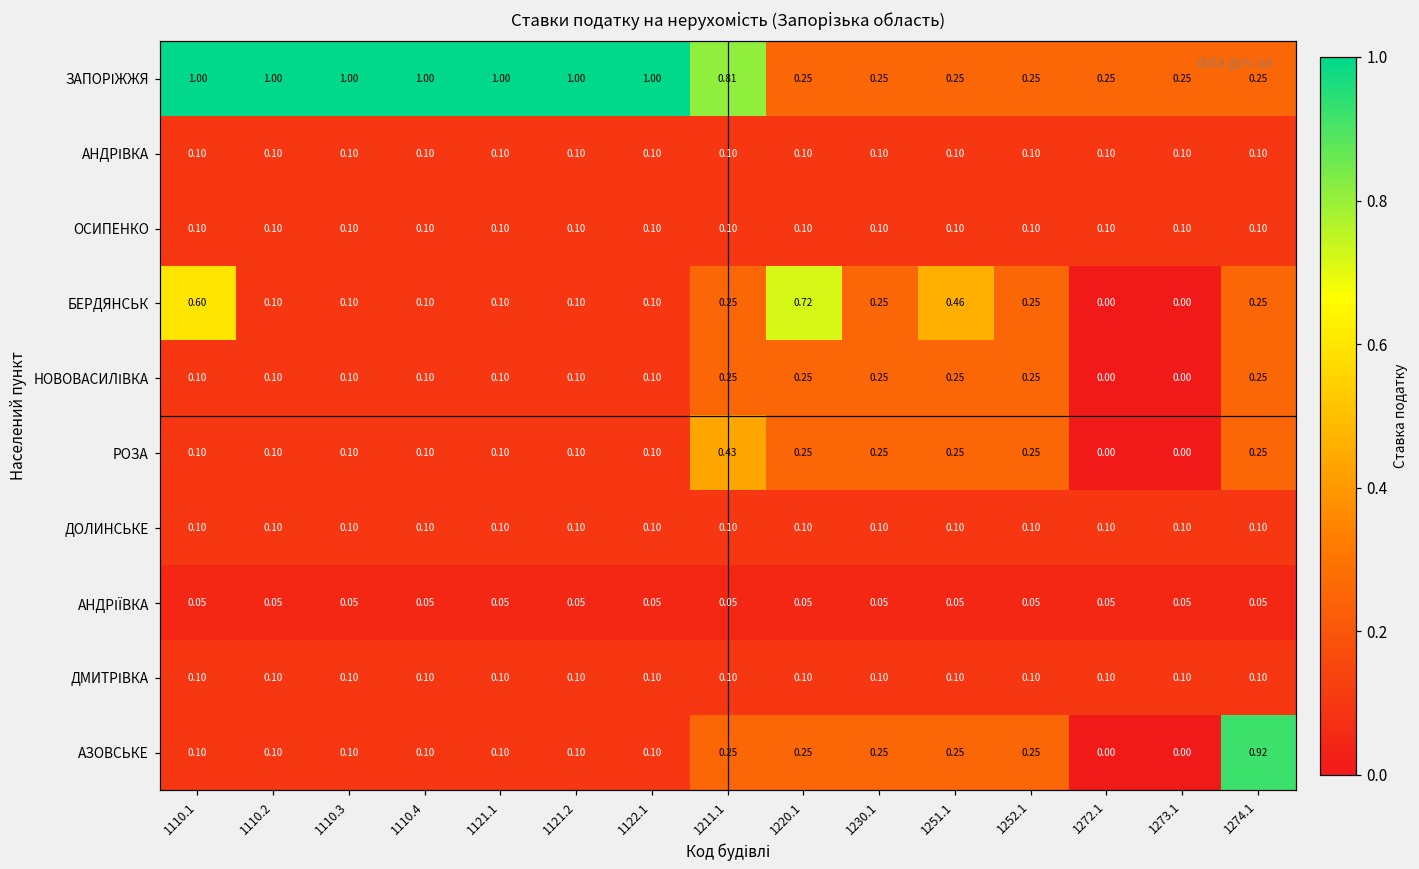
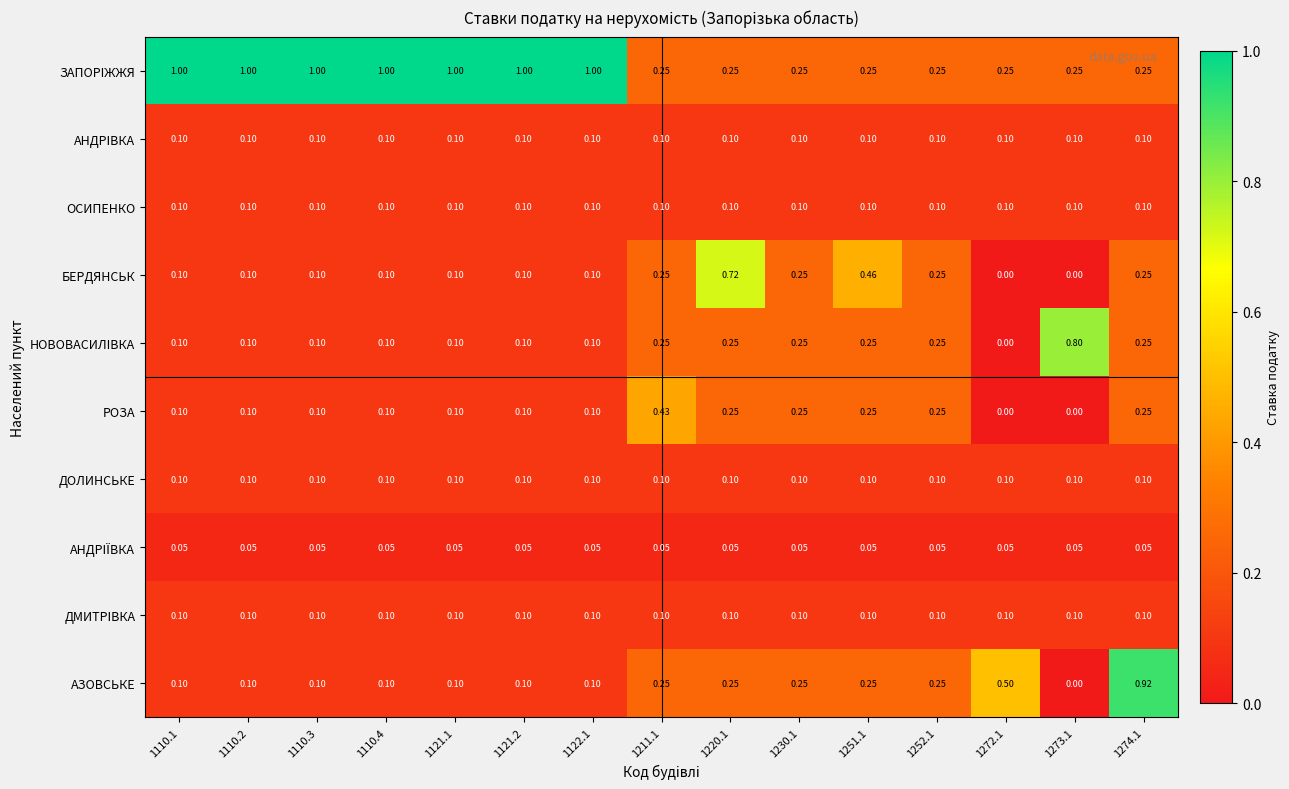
  {
    "ЗАПОРІЖЖЯ": {
      "1110.1": 1.00,
      "1110.2": 1.00,
      "1110.3": 1.00,
      "1110.4": 1.00,
      "1121.1": 1.00,
      "1121.2": 1.00,
      "1122.1": 1.00,
-     "1211.1": 0.81,
+     "1211.1": 0.25,
      "1220.1": 0.25,
      "1230.1": 0.25,
      "1251.1": 0.25,
      "1252.1": 0.25,
      "1272.1": 0.25,
      "1273.1": 0.25
    },
    "АНДРІВКА": {
      "1110.1": 0.10,
      "1110.2": 0.10,
      "1110.3": 0.10,
      "1110.4": 0.10,
      "1121.1": 0.10,
      "1121.2": 0.10,
      "1122.1": 0.10,
      "1211.1": 0.10,
      "1220.1": 0.10,
      "1230.1": 0.10,
      "1251.1": 0.10,
      "1252.1": 0.10,
      "1272.1": 0.10,
      "1273.1": 0.10,
      "1274.1": 0.10
    },
    "ОСИПЕНКО": {
      "1110.1": 0.10,
      "1110.2": 0.10,
      "1110.3": 0.10,
      "1110.4": 0.10,
      "1121.1": 0.10,
      "1121.2": 0.10,
      "1122.1": 0.10,
      "1211.1": 0.10,
      "1220.1": 0.10,
      "1230.1": 0.10,
      "1251.1": 0.10,
      "1252.1": 0.10,
      "1272.1": 0.10,
      "1273.1": 0.10,
      "1274.1": 0.10
    },
    "БЕРДЯНСЬК": {
-     "1110.1": 0.60,
+     "1110.1": 0.10,
      "1110.2": 0.10,
      "1110.3": 0.10,
      "1110.4": 0.10,
      "1121.1": 0.10,
      "1121.2": 0.10,
      "1122.1": 0.10,
      "1211.1": 0.25,
      "1220.1": 0.72,
      "1230.1": 0.25,
      "1251.1": 0.46,
      "1252.1": 0.25,
      "1272.1": 0.00,
      "1273.1": 0.00,
      "1274.1": 0.25
    },
    "НОВОВАСИЛІВКА": {
      "1110.1": 0.10,
      "1110.2": 0.10,
      "1110.3": 0.10,
      "1110.4": 0.10,
      "1121.1": 0.10,
      "1121.2": 0.10,
      "1122.1": 0.10,
      "1211.1": 0.25,
      "1220.1": 0.25,
      "1230.1": 0.25,
      "1251.1": 0.25,
      "1252.1": 0.25,
      "1272.1": 0.00,
-     "1273.1": 0.00,
+     "1273.1": 0.80,
      "1274.1": 0.25
    },
    "РОЗА": {
      "1110.1": 0.10,
      "1110.2": 0.10,
      "1110.3": 0.10,
      "1110.4": 0.10,
      "1121.1": 0.10,
      "1121.2": 0.10,
      "1122.1": 0.10,
      "1211.1": 0.43,
      "1220.1": 0.25,
      "1230.1": 0.25,
      "1251.1": 0.25,
      "1252.1": 0.25,
      "1272.1": 0.00,
      "1273.1": 0.00,
      "1274.1": 0.25
    },
    "ДОЛИНСЬКЕ": {
      "1110.1": 0.10,
      "1110.2": 0.10,
      "1110.3": 0.10,
      "1110.4": 0.10,
      "1121.1": 0.10,
      "1121.2": 0.10,
      "1122.1": 0.10,
      "1211.1": 0.10,
      "1220.1": 0.10,
      "1230.1": 0.10,
      "1251.1": 0.10,
      "1252.1": 0.10,
      "1272.1": 0.10,
      "1273.1": 0.10,
      "1274.1": 0.10
    },
    "АНДРІЇВКА": {
      "1110.1": 0.05,
      "1110.2": 0.05,
      "1110.3": 0.05,
      "1110.4": 0.05,
      "1121.1": 0.05,
      "1121.2": 0.05,
      "1122.1": 0.05,
      "1211.1": 0.05,
      "1220.1": 0.05,
      "1230.1": 0.05,
      "1251.1": 0.05,
      "1252.1": 0.05,
      "1272.1": 0.05,
      "1273.1": 0.05,
      "1274.1": 0.05
    },
    "ДМИТРІВКА": {
      "1110.1": 0.10,
      "1110.2": 0.10,
      "1110.3": 0.10,
      "1110.4": 0.10,
      "1121.1": 0.10,
      "1121.2": 0.10,
      "1122.1": 0.10,
      "1211.1": 0.10,
      "1220.1": 0.10,
      "1230.1": 0.10,
      "1251.1": 0.10,
      "1252.1": 0.10,
      "1272.1": 0.10,
      "1273.1": 0.10,
      "1274.1": 0.10
    },
    "АЗОВСЬКЕ": {
      "1110.1": 0.10,
      "1110.2": 0.10,
      "1110.3": 0.10,
      "1110.4": 0.10,
      "1121.1": 0.10,
      "1121.2": 0.10,
      "1122.1": 0.10,
      "1211.1": 0.25,
      "1220.1": 0.25,
      "1230.1": 0.25,
      "1251.1": 0.25,
      "1252.1": 0.25,
-     "1272.1": 0.00,
+     "1272.1": 0.50,
      "1273.1": 0.00,
      "1274.1": 0.92
    }
  }
